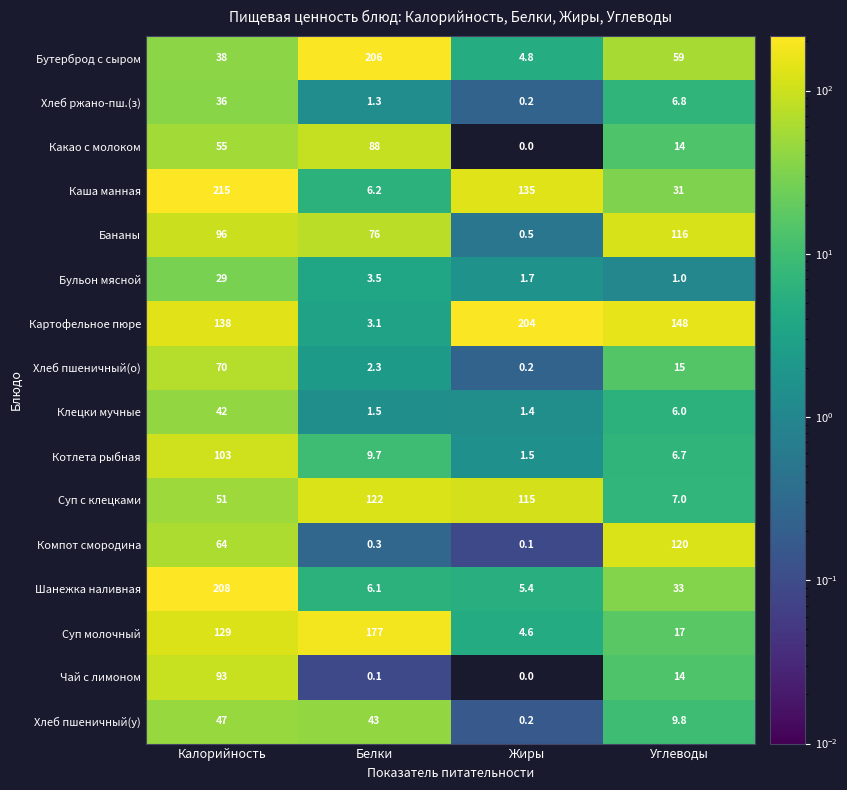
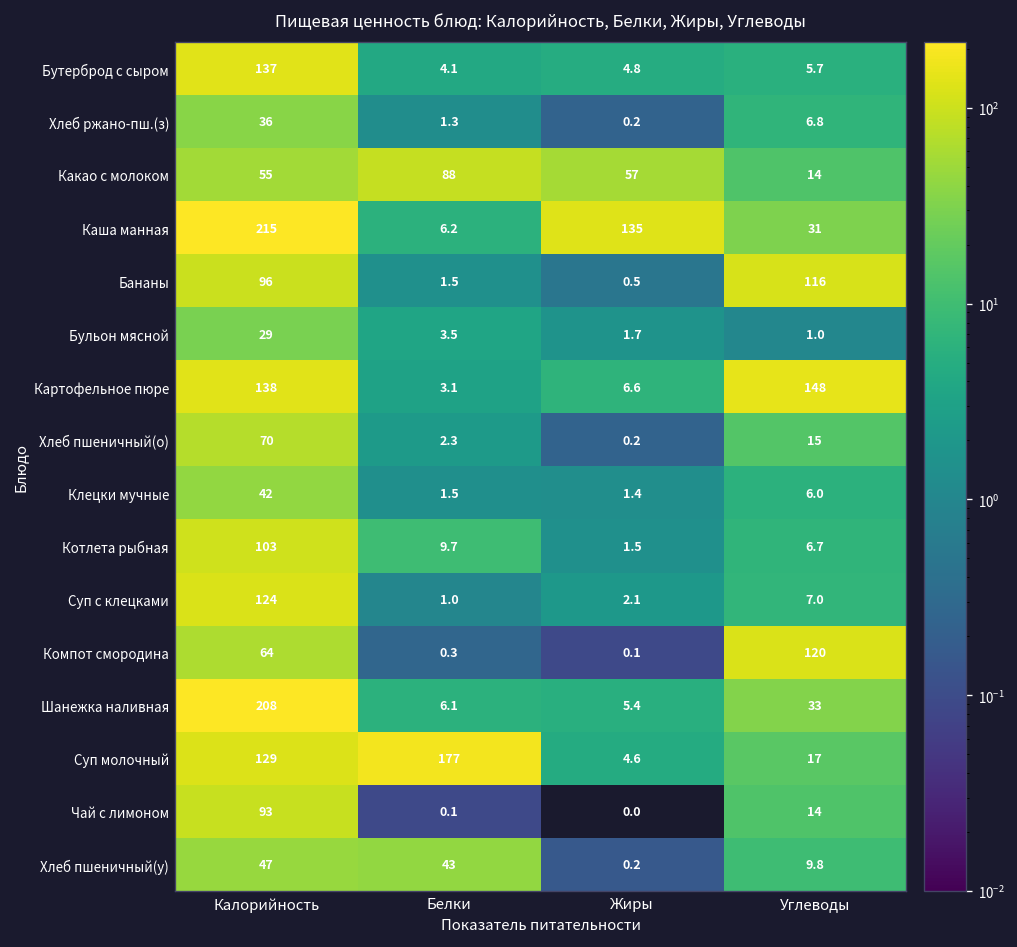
  {
    "Бутерброд с сыром": {
-     "Калорийность": 38,
-     "Белки": 206,
+     "Калорийность": 137,
+     "Белки": 4.1,
      "Жиры": 4.8,
-     "Углеводы": 59
+     "Углеводы": 5.7
    },
    "Хлеб ржано-пш.(з)": {
      "Калорийность": 36,
      "Белки": 1.3,
      "Жиры": 0.2,
      "Углеводы": 6.8
    },
    "Какао с молоком": {
      "Калорийность": 55,
      "Белки": 88,
-     "Жиры": 0.0,
+     "Жиры": 57,
      "Углеводы": 14
    },
    "Каша манная": {
      "Калорийность": 215,
      "Белки": 6.2,
      "Жиры": 135,
      "Углеводы": 31
    },
    "Бананы": {
      "Калорийность": 96,
-     "Белки": 76,
+     "Белки": 1.5,
      "Жиры": 0.5,
      "Углеводы": 116
    },
    "Бульон мясной": {
      "Калорийность": 29,
      "Белки": 3.5,
      "Жиры": 1.7,
      "Углеводы": 1.0
    },
    "Картофельное пюре": {
      "Калорийность": 138,
      "Белки": 3.1,
-     "Жиры": 204,
+     "Жиры": 6.6,
      "Углеводы": 148
    },
    "Хлеб пшеничный(о)": {
      "Калорийность": 70,
      "Белки": 2.3,
      "Жиры": 0.2,
      "Углеводы": 15
    },
    "Клецки мучные": {
      "Калорийность": 42,
      "Белки": 1.5,
      "Жиры": 1.4,
      "Углеводы": 6.0
    },
    "Котлета рыбная": {
      "Калорийность": 103,
      "Белки": 9.7,
      "Жиры": 1.5,
      "Углеводы": 6.7
    },
    "Суп с клецками": {
-     "Калорийность": 51,
-     "Белки": 122,
-     "Жиры": 115,
+     "Калорийность": 124,
+     "Белки": 1.0,
+     "Жиры": 2.1,
      "Углеводы": 7.0
    },
    "Компот смородина": {
      "Калорийность": 64,
      "Белки": 0.3,
      "Жиры": 0.1,
      "Углеводы": 120
    },
    "Шанежка наливная": {
      "Калорийность": 208,
      "Белки": 6.1,
      "Жиры": 5.4,
      "Углеводы": 33
    },
    "Суп молочный": {
      "Калорийность": 129,
      "Белки": 177,
      "Жиры": 4.6,
      "Углеводы": 17
    },
    "Чай с лимоном": {
      "Калорийность": 93,
      "Белки": 0.1,
      "Жиры": 0.0,
      "Углеводы": 14
    },
    "Хлеб пшеничный(у)": {
      "Калорийность": 47,
      "Белки": 43,
      "Жиры": 0.2,
      "Углеводы": 9.8
    }
  }
